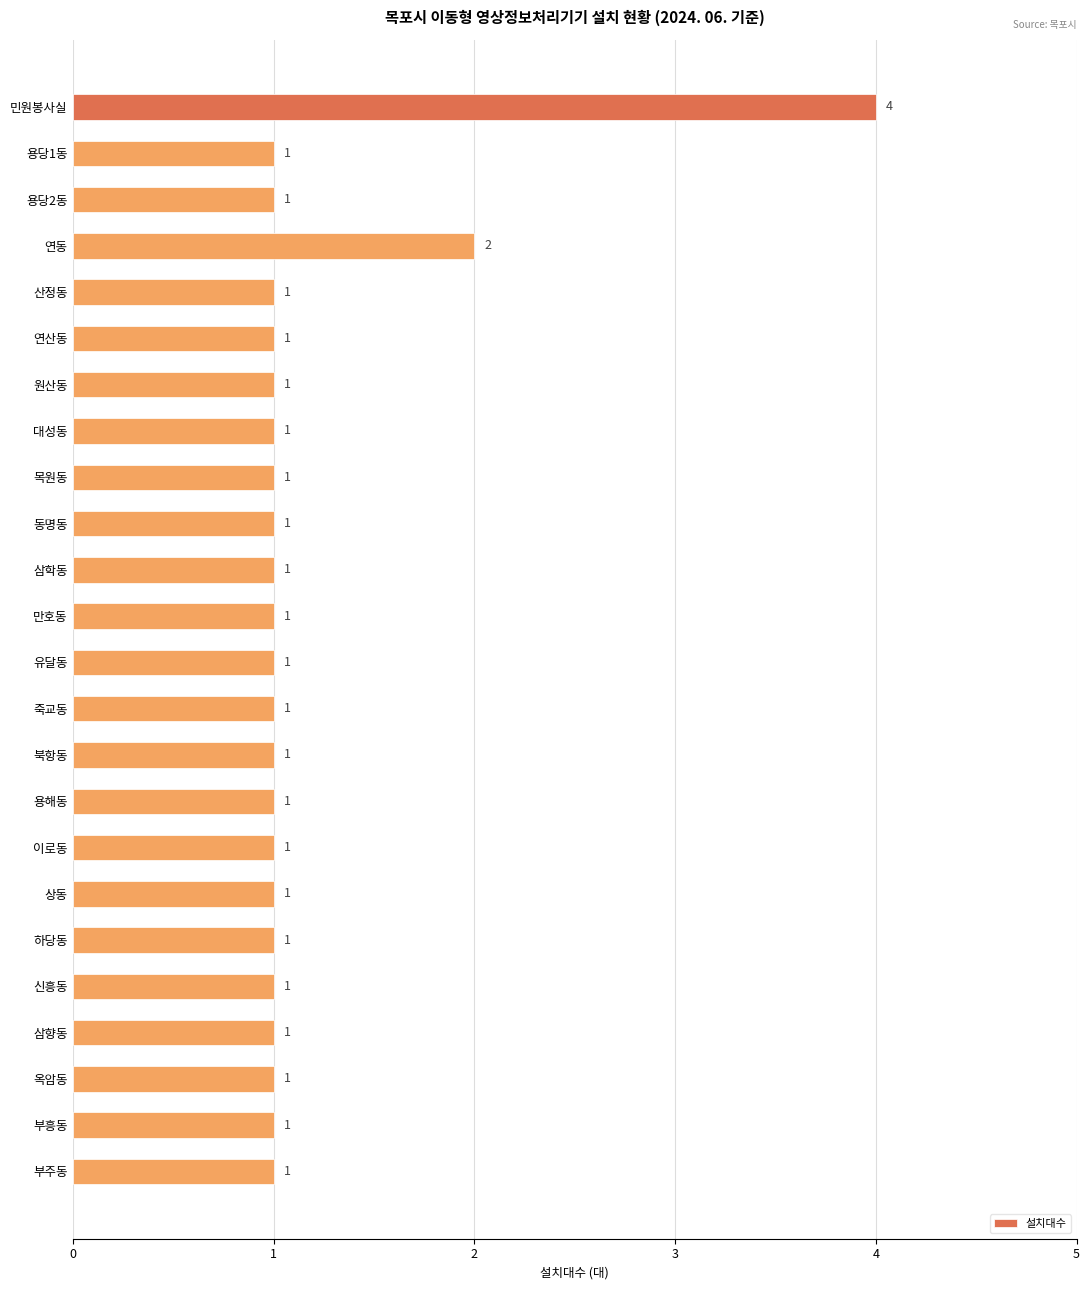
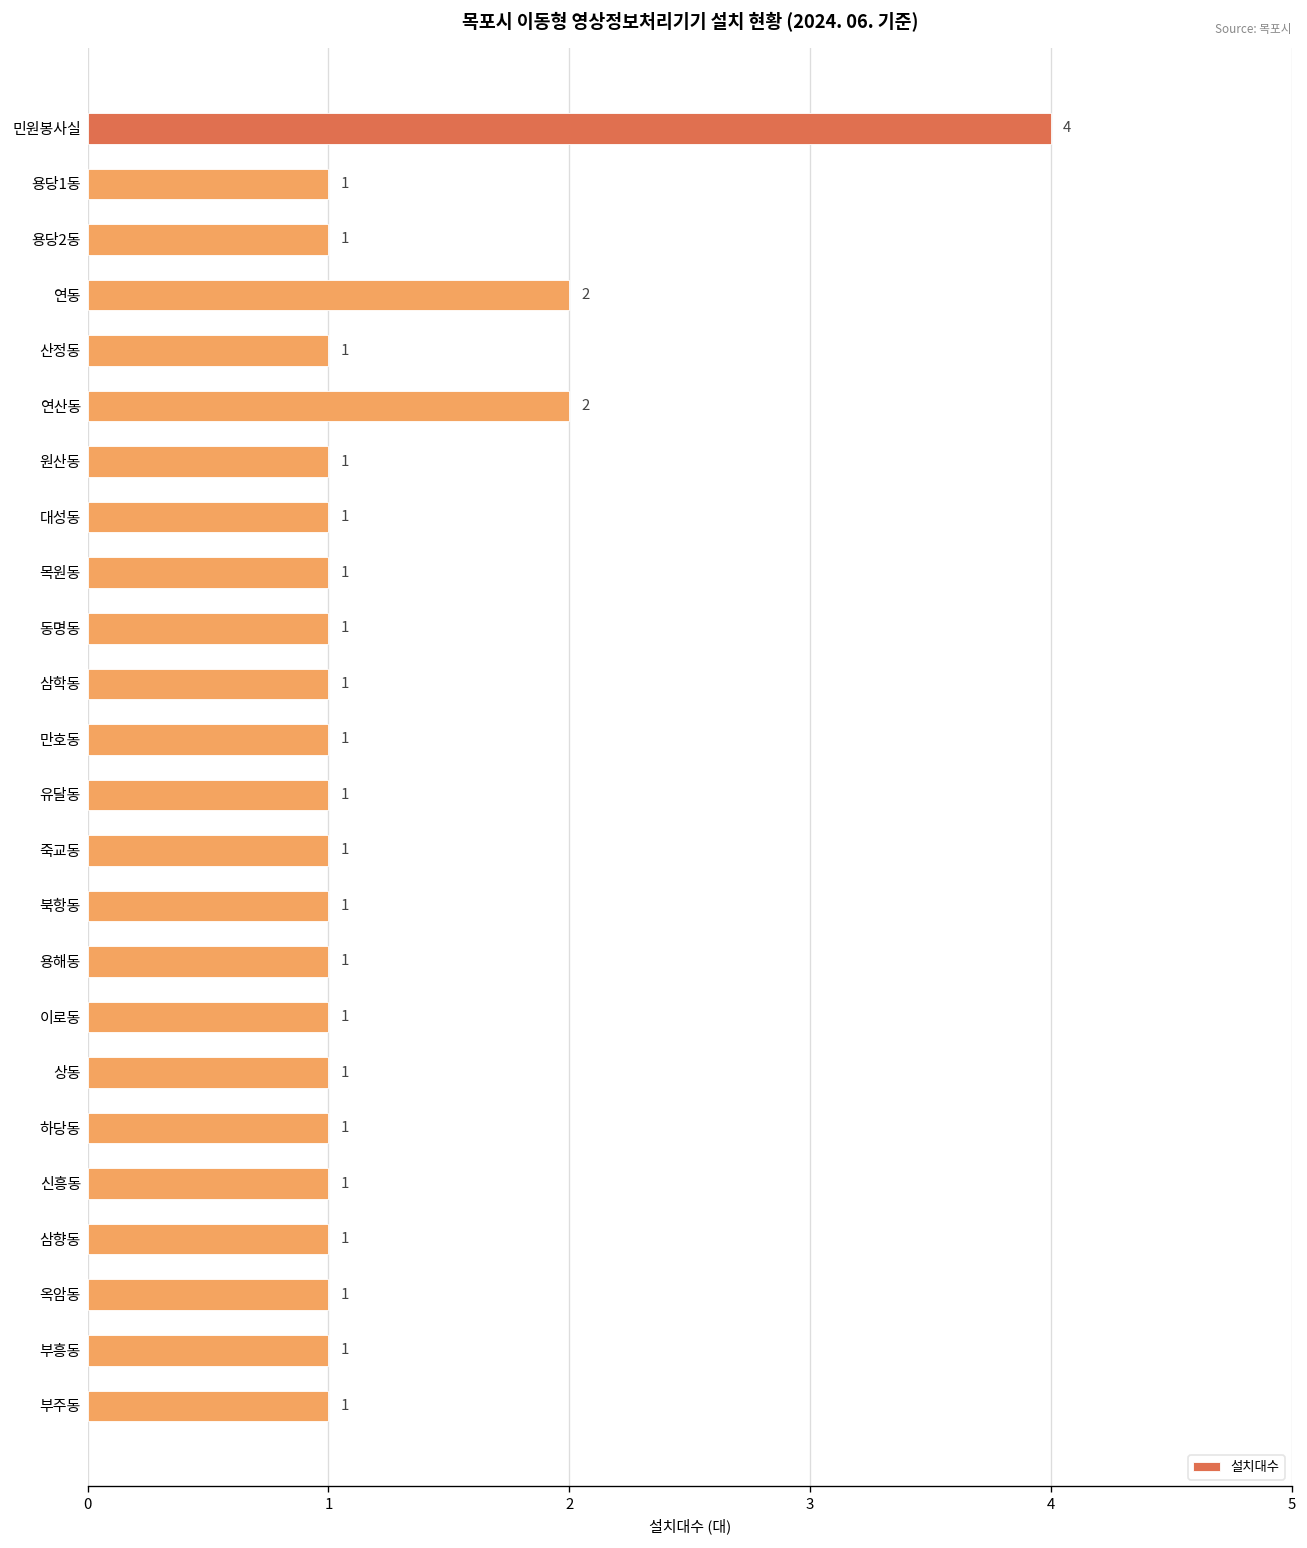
  {
    "민원봉사실": 4,
    "용당1동": 1,
    "용당2동": 1,
    "연동": 2,
    "산정동": 1,
-   "연산동": 1,
+   "연산동": 2,
    "원산동": 1,
    "대성동": 1,
    "목원동": 1,
    "동명동": 1,
    "삼학동": 1,
    "만호동": 1,
    "유달동": 1,
    "죽교동": 1,
    "북항동": 1,
    "용해동": 1,
    "이로동": 1,
    "상동": 1,
    "하당동": 1,
    "신흥동": 1,
    "삼향동": 1,
    "옥암동": 1,
    "부흥동": 1,
    "부주동": 1
  }
